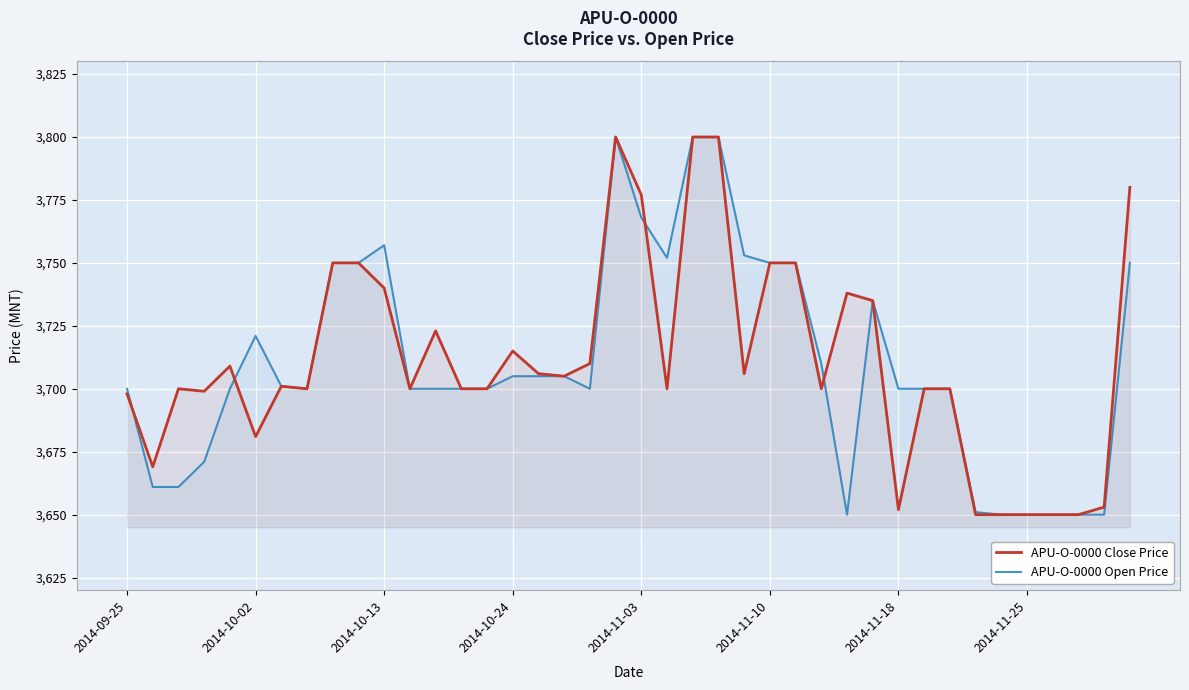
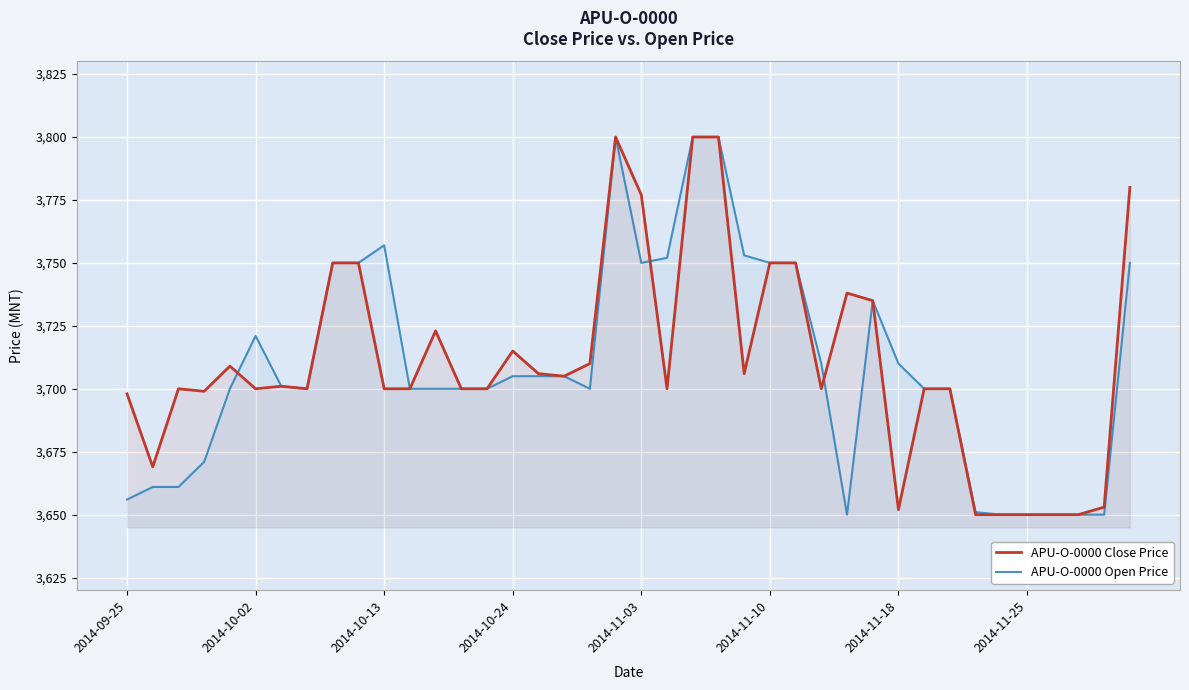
  {
    "APU-O-0000 Close Price": {
      "2014-09-25": "3,698",
-     "2014-10-02": "3,681",
-     "2014-10-13": "3,740",
+     "2014-10-02": "3,700",
+     "2014-10-13": "3,700",
      "2014-10-24": "3,715",
      "2014-11-03": "3,777",
      "2014-11-18": "3,652"
    },
    "APU-O-0000 Open Price": {
-     "2014-09-25": "3,700",
+     "2014-09-25": "3,656",
      "2014-10-02": "3,721",
      "2014-10-13": "3,757",
      "2014-10-24": "3,705",
-     "2014-11-03": "3,768",
-     "2014-11-18": "3,700"
+     "2014-11-03": "3,750",
+     "2014-11-18": "3,710"
    }
  }
